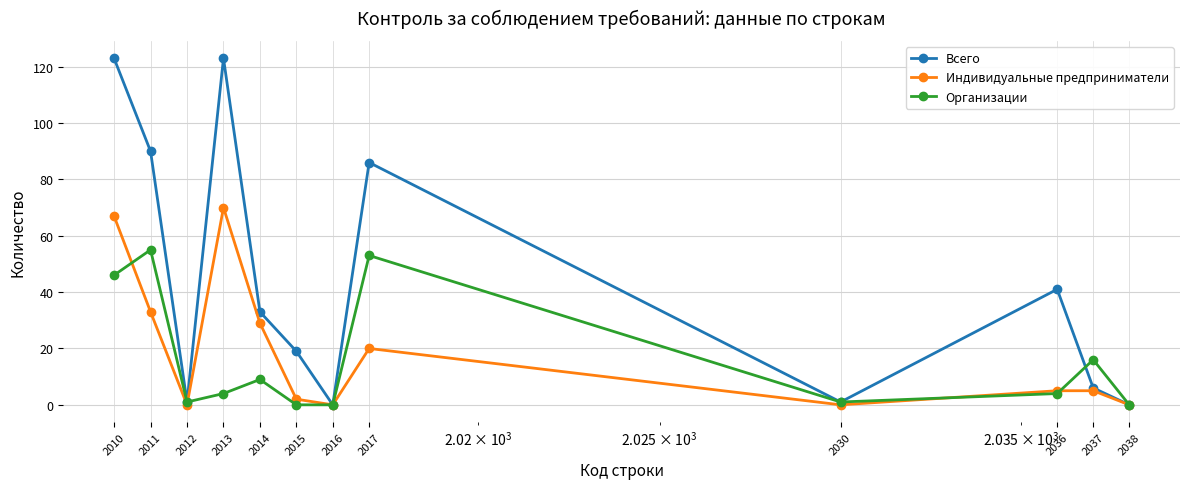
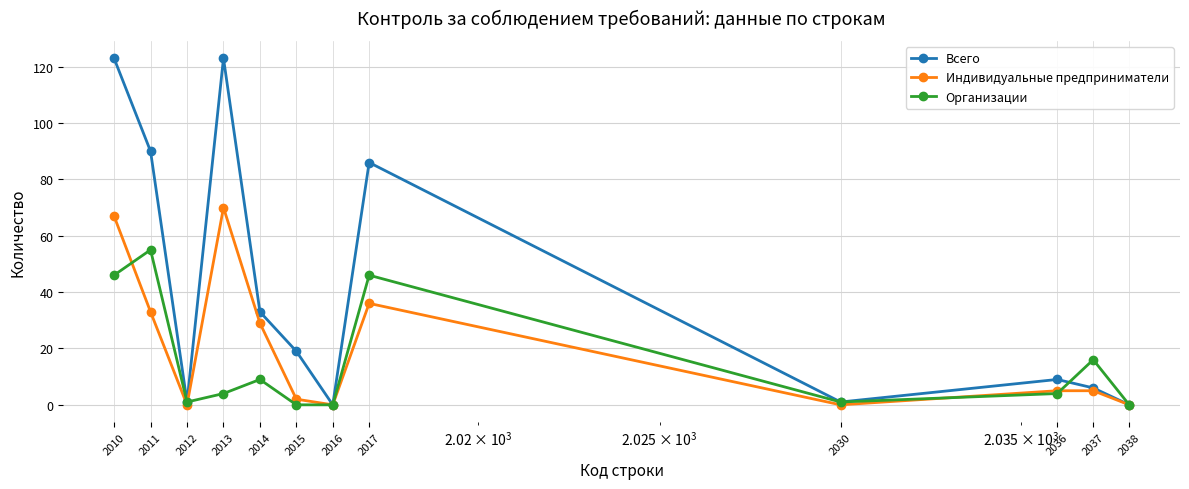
  {
    "Всего": {
      "2010": 123,
      "2011": 90,
      "2013": 123,
      "2014": 33,
      "2015": 19,
      "2017": 86,
-     "2036": 41,
+     "2036": 9,
      "2037": 6
    },
    "Индивидуальные предприниматели": {
      "2010": 67,
      "2011": 33,
      "2012": 0,
      "2013": 70,
      "2014": 29,
      "2015": 2,
-     "2017": 20,
+     "2017": 36,
      "2030": 0,
      "2036": 5,
      "2037": 5
    },
    "Организации": {
      "2010": 46,
      "2011": 55,
      "2013": 4,
      "2014": 9,
      "2015": 0,
-     "2017": 53,
+     "2017": 46,
      "2036": 4,
      "2037": 16
    }
  }
